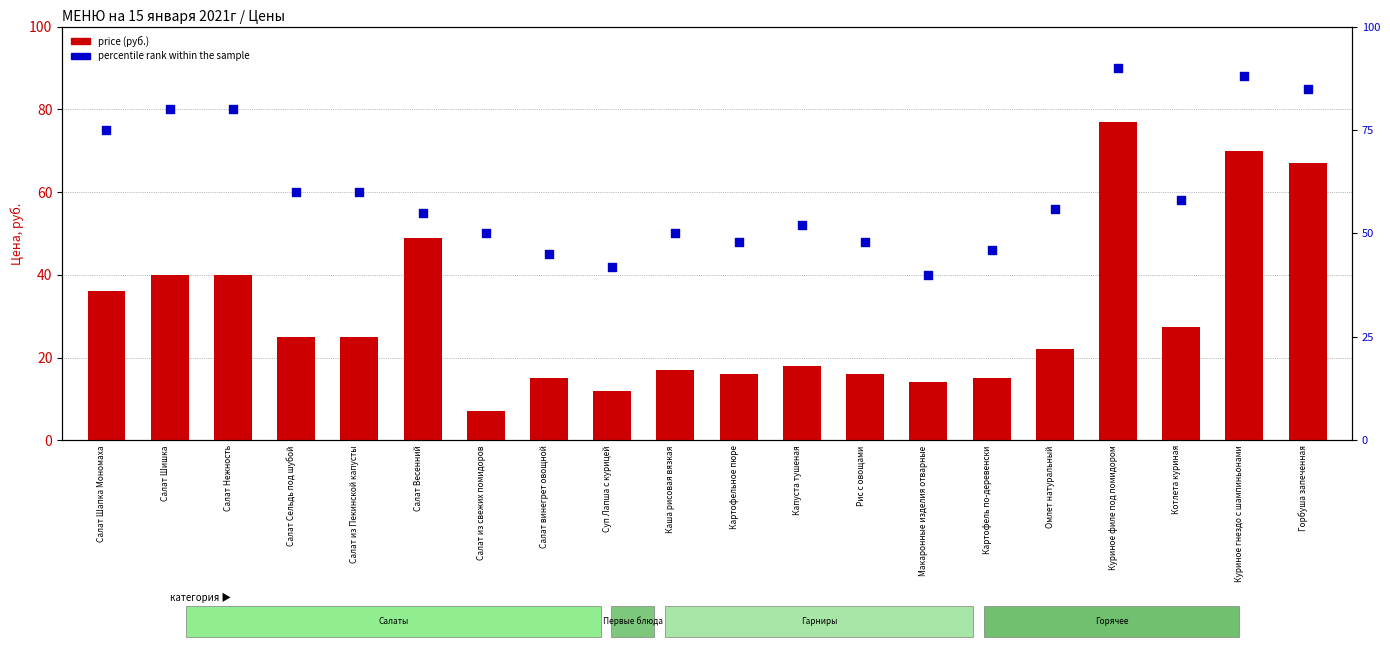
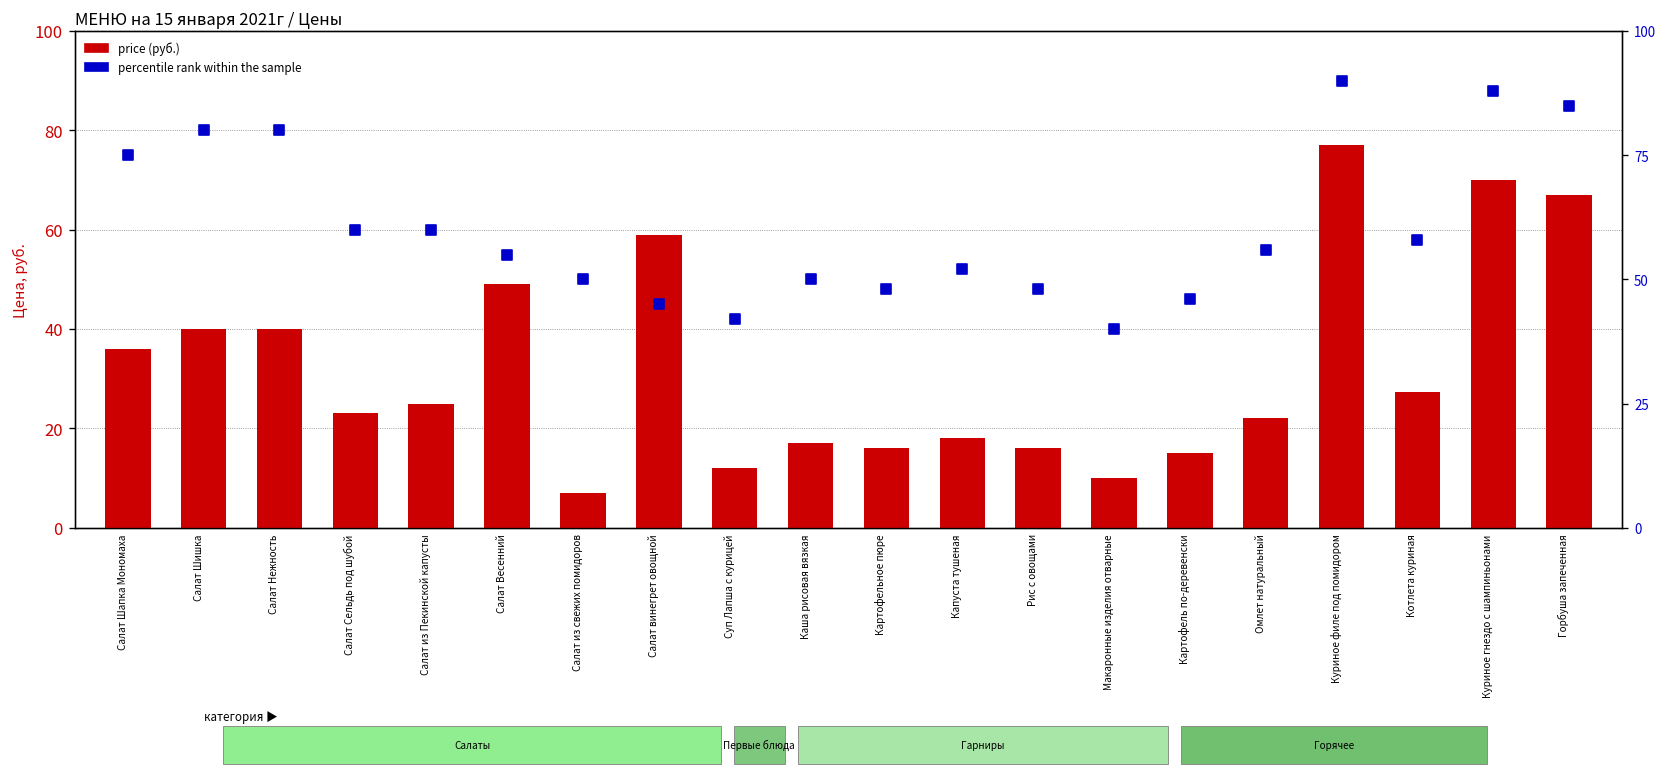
  {
    "price (руб.)": {
      "Салат Шапка Мономаха": 36,
      "Салат Шишка": 40,
      "Салат Нежность": 40,
-     "Салат Сельдь под шубой": 25,
+     "Салат Сельдь под шубой": 23,
      "Салат из Пекинской капусты": 25,
      "Салат Весенний": 49,
      "Салат из свежих помидоров": 7,
-     "Салат винегрет овощной": 15,
+     "Салат винегрет овощной": 59,
      "Суп Лапша с курицей": 12,
      "Каша рисовая вязкая": 17,
      "Картофельное пюре": 16,
      "Капуста тушеная": 18,
      "Рис с овощами": 16,
-     "Макаронные изделия отварные": 14,
+     "Макаронные изделия отварные": 10,
      "Картофель по-деревенски": 15,
      "Омлет натуральный": 22,
      "Куриное филе под помидором": 77,
      "Котлета куриная": 27,
      "Куриное гнездо с шампиньонами": 70,
      "Горбуша запеченная": 67
    }
  }
